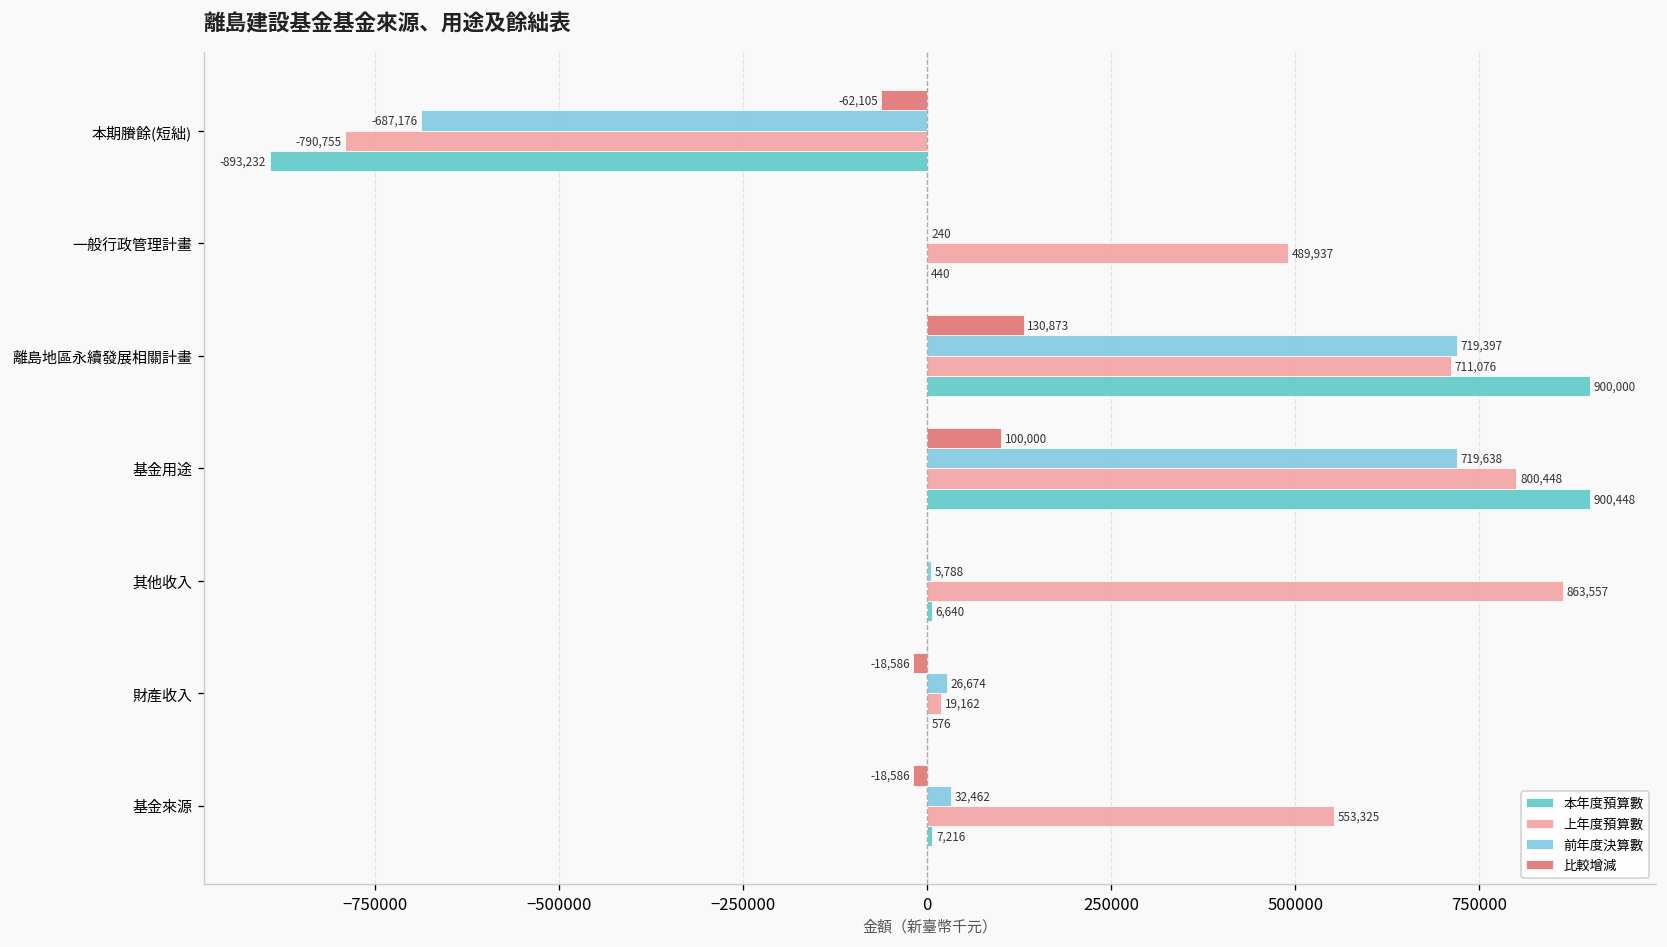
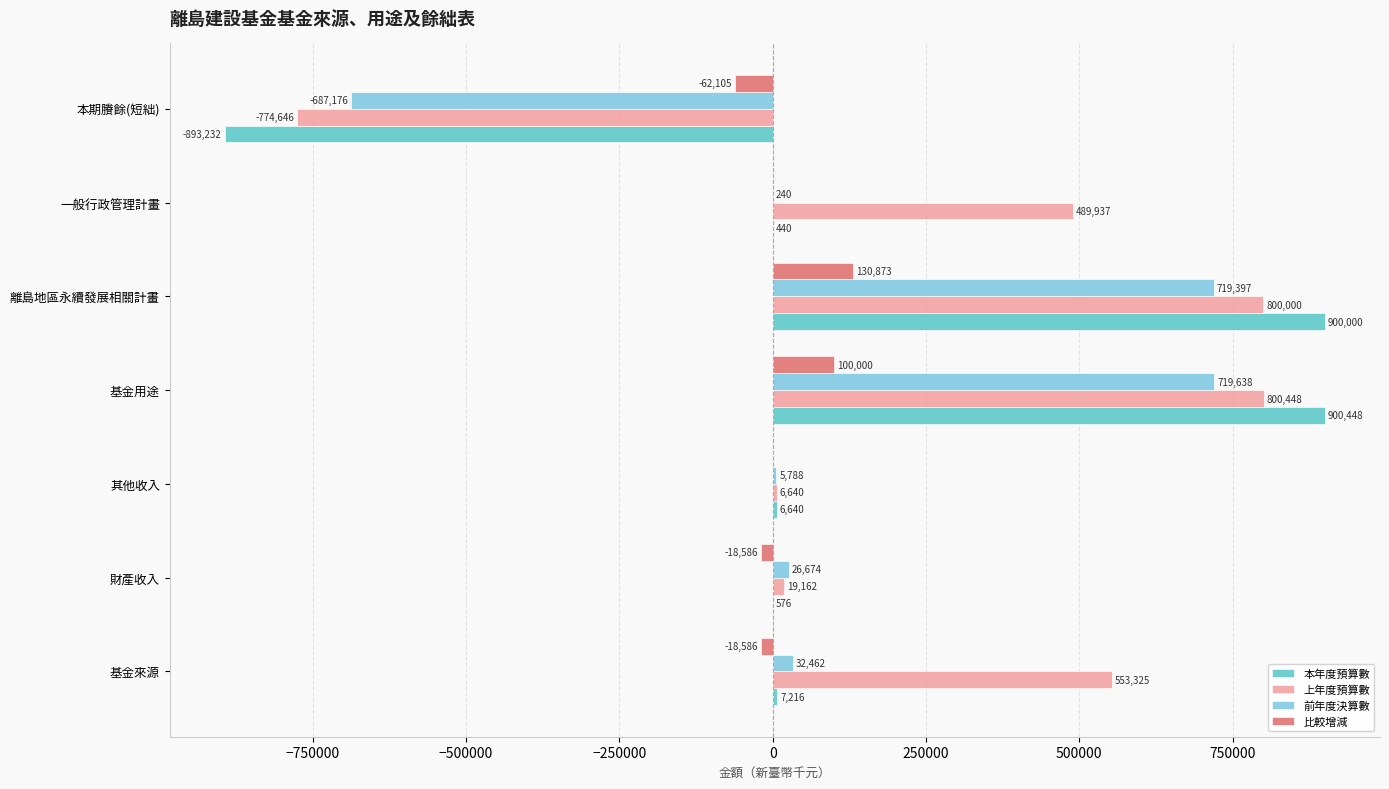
  {
    "上年度預算數": {
-     "本期賸餘(短絀)": "-790,755",
+     "本期賸餘(短絀)": "-774,646",
      "一般行政管理計畫": "489,937",
-     "離島地區永續發展相關計畫": "711,076",
+     "離島地區永續發展相關計畫": "800,000",
      "基金用途": "800,448",
-     "其他收入": "863,557",
+     "其他收入": "6,640",
      "財產收入": "19,162",
      "基金來源": "553,325"
    },
    "比較增減": {
      "本期賸餘(短絀)": "-62,105",
      "離島地區永續發展相關計畫": "130,873",
      "基金用途": "100,000",
      "財產收入": "-18,586",
      "基金來源": "-18,586"
    }
  }
